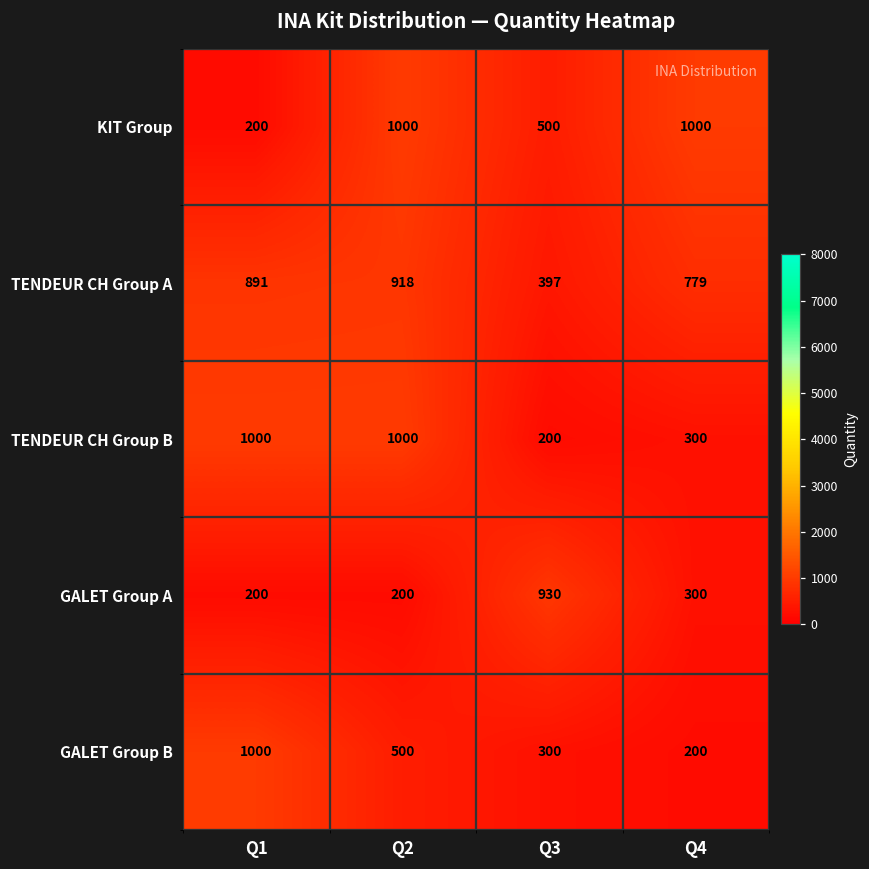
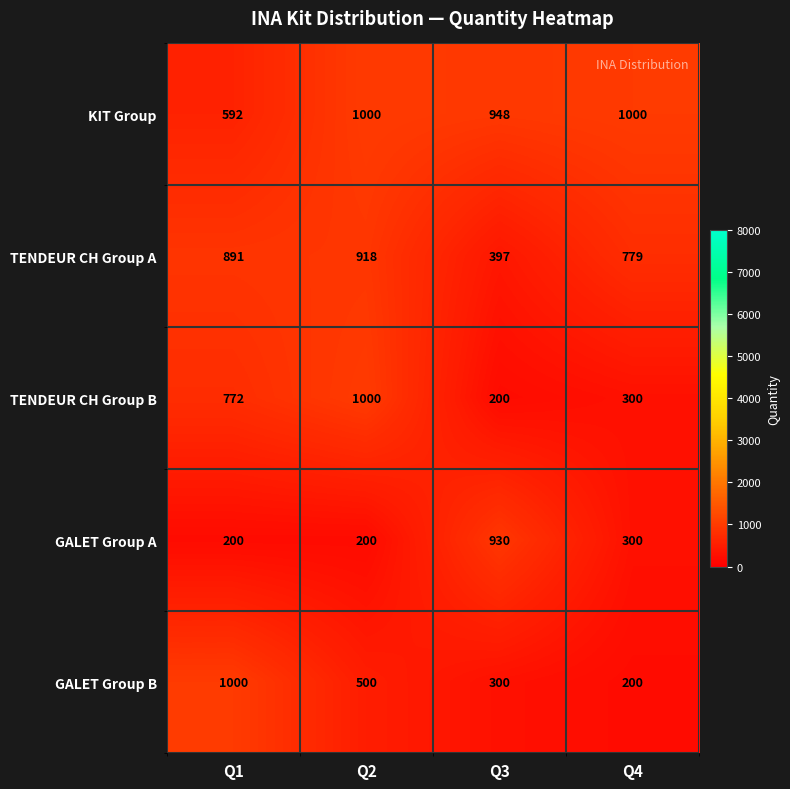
  {
    "KIT Group": {
-     "Q1": 200,
+     "Q1": 592,
      "Q2": 1000,
-     "Q3": 500
+     "Q3": 948
    },
    "TENDEUR CH Group A": {
      "Q1": 891,
      "Q2": 918,
      "Q3": 397,
      "Q4": 779
    },
    "TENDEUR CH Group B": {
-     "Q1": 1000,
+     "Q1": 772,
      "Q2": 1000,
      "Q3": 200,
      "Q4": 300
    },
    "GALET Group A": {
      "Q1": 200,
      "Q2": 200,
      "Q3": 930,
      "Q4": 300
    },
    "GALET Group B": {
      "Q1": 1000,
      "Q2": 500,
      "Q3": 300,
      "Q4": 200
    }
  }
